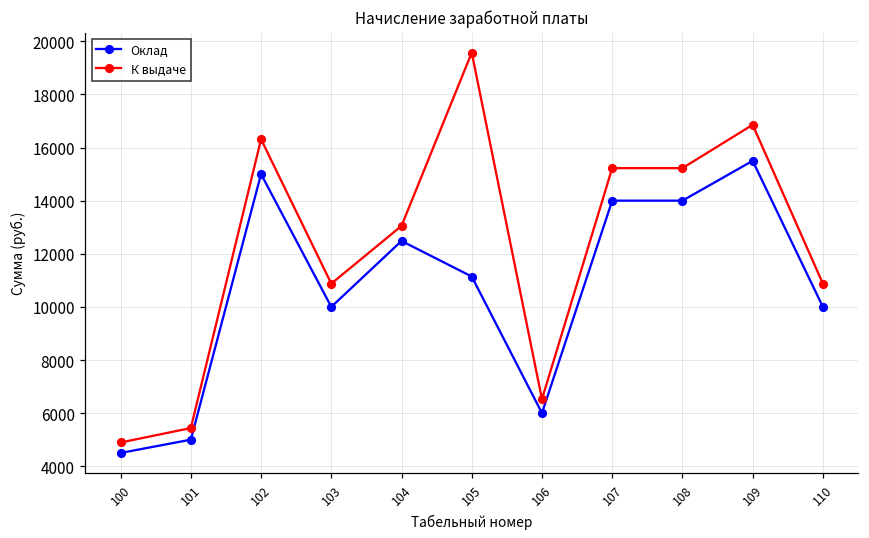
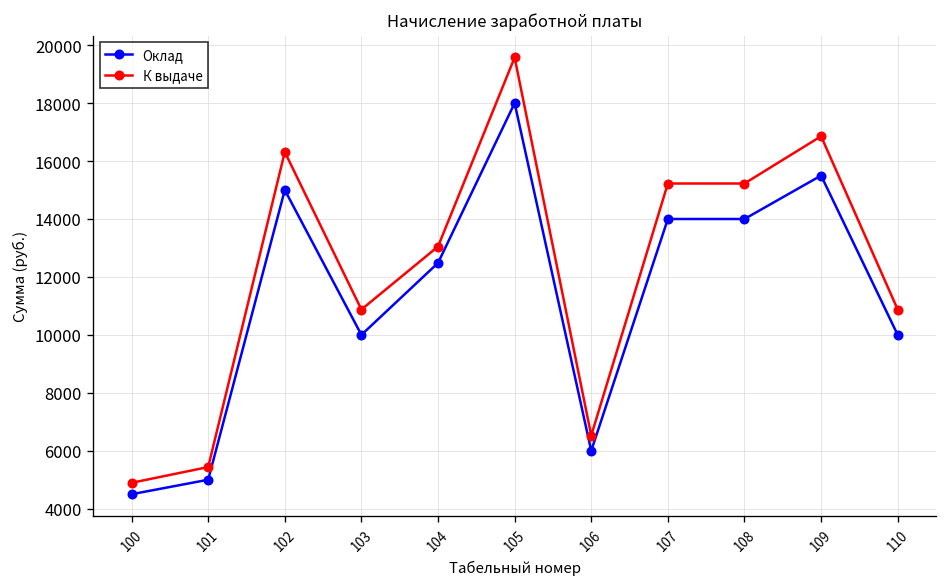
  {
    "Оклад": {
      "100": 4500,
      "101": 5000,
      "102": 15000,
      "103": 10000,
      "104": 12500,
-     "105": 11100,
+     "105": 18000,
      "106": 6000,
      "107": 14000,
      "108": 14000,
      "109": 15500,
      "110": 10000
    },
    "К выдаче": {
      "100": 4900,
      "101": 5400,
      "102": 16300,
      "103": 10900,
      "104": 13100,
      "105": 19600,
      "106": 6500,
      "107": 15200,
      "108": 15200,
      "109": 16900,
      "110": 10900
    }
  }
